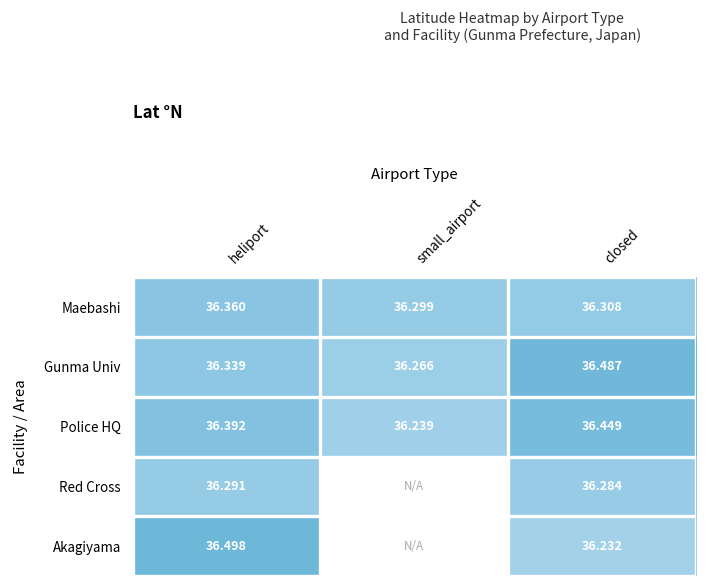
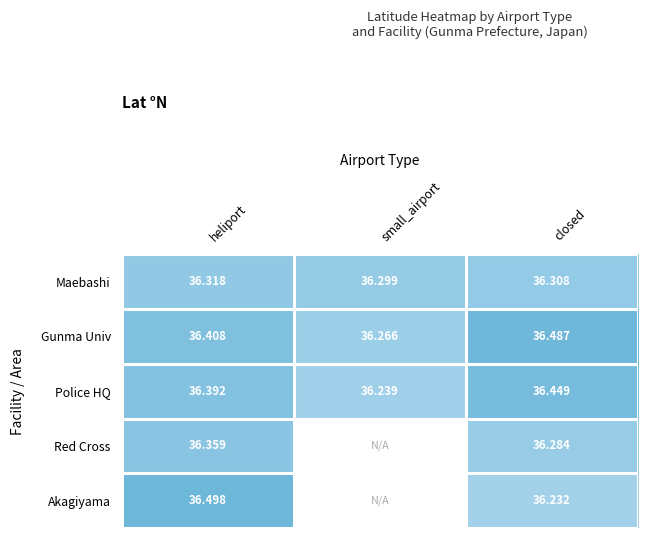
  {
    "Maebashi": {
-     "heliport": 36.360,
+     "heliport": 36.318,
      "small_airport": 36.299,
      "closed": 36.308
    },
    "Gunma Univ": {
-     "heliport": 36.339,
+     "heliport": 36.408,
      "small_airport": 36.266,
      "closed": 36.487
    },
    "Police HQ": {
      "heliport": 36.392,
      "small_airport": 36.239,
      "closed": 36.449
    },
    "Red Cross": {
-     "heliport": 36.291,
+     "heliport": 36.359,
      "closed": 36.284
    },
    "Akagiyama": {
      "heliport": 36.498,
      "closed": 36.232
    }
  }
